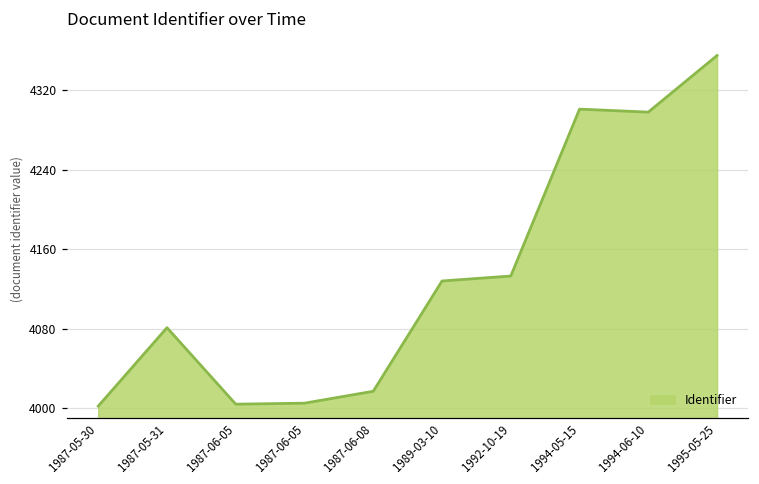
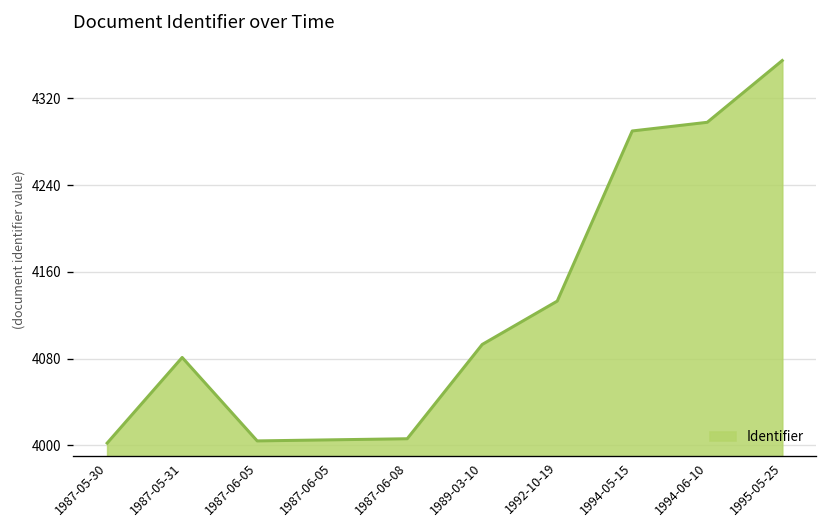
  {
    "1987-05-30": 4000,
    "1987-05-31": 4080,
-   "1987-06-08": 4020,
-   "1989-03-10": 4130,
+   "1987-06-08": 4010,
+   "1989-03-10": 4090,
    "1992-10-19": 4130,
-   "1994-05-15": 4300,
+   "1994-05-15": 4290,
    "1994-06-10": 4300,
    "1995-05-25": 4360
  }
